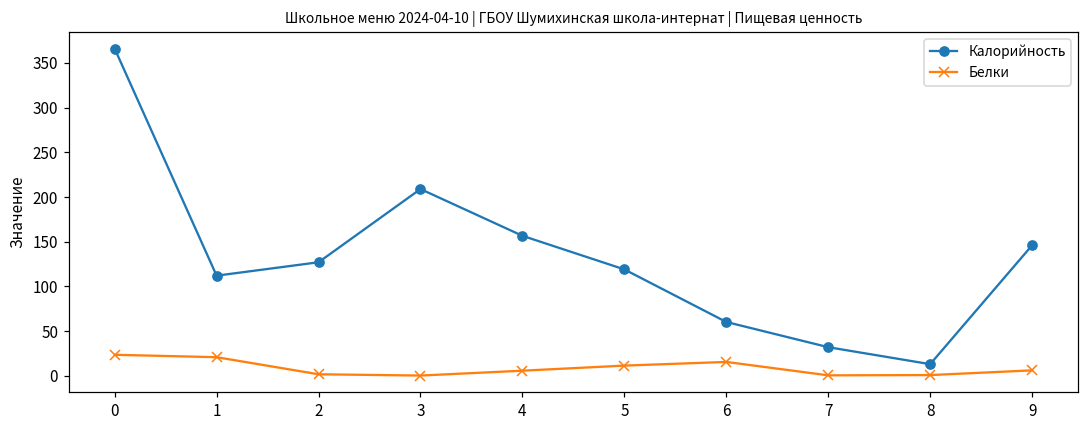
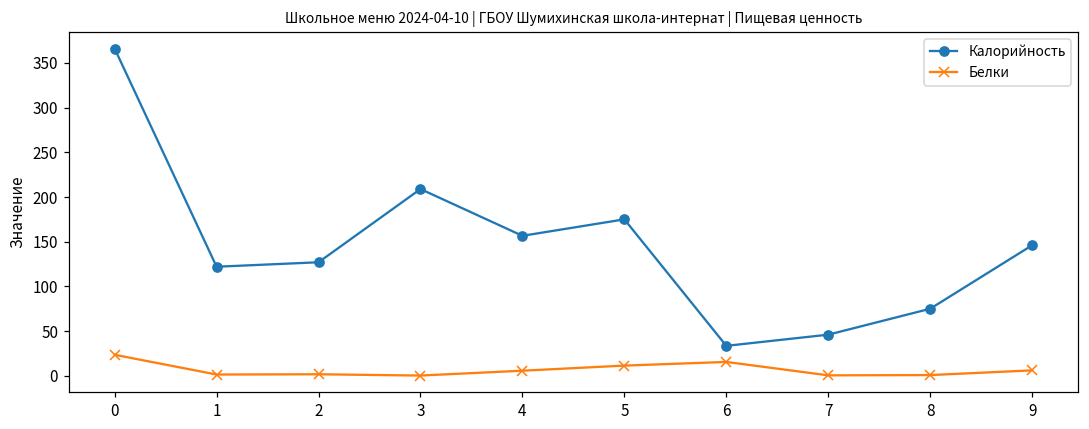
  {
    "Калорийность": {
      "0": 370,
-     "1": 110,
+     "1": 120,
      "2": 130,
      "3": 210,
      "4": 160,
-     "5": 120,
-     "6": 60,
-     "7": 30,
-     "8": 10,
+     "5": 180,
+     "6": 30,
+     "7": 50,
+     "8": 80,
      "9": 150
    },
    "Белки": {
      "0": 20,
-     "1": 20,
+     "1": 0,
      "2": 0,
      "3": 0,
      "4": 10,
      "5": 10,
      "6": 20,
      "7": 0,
      "8": 0,
      "9": 10
    }
  }
